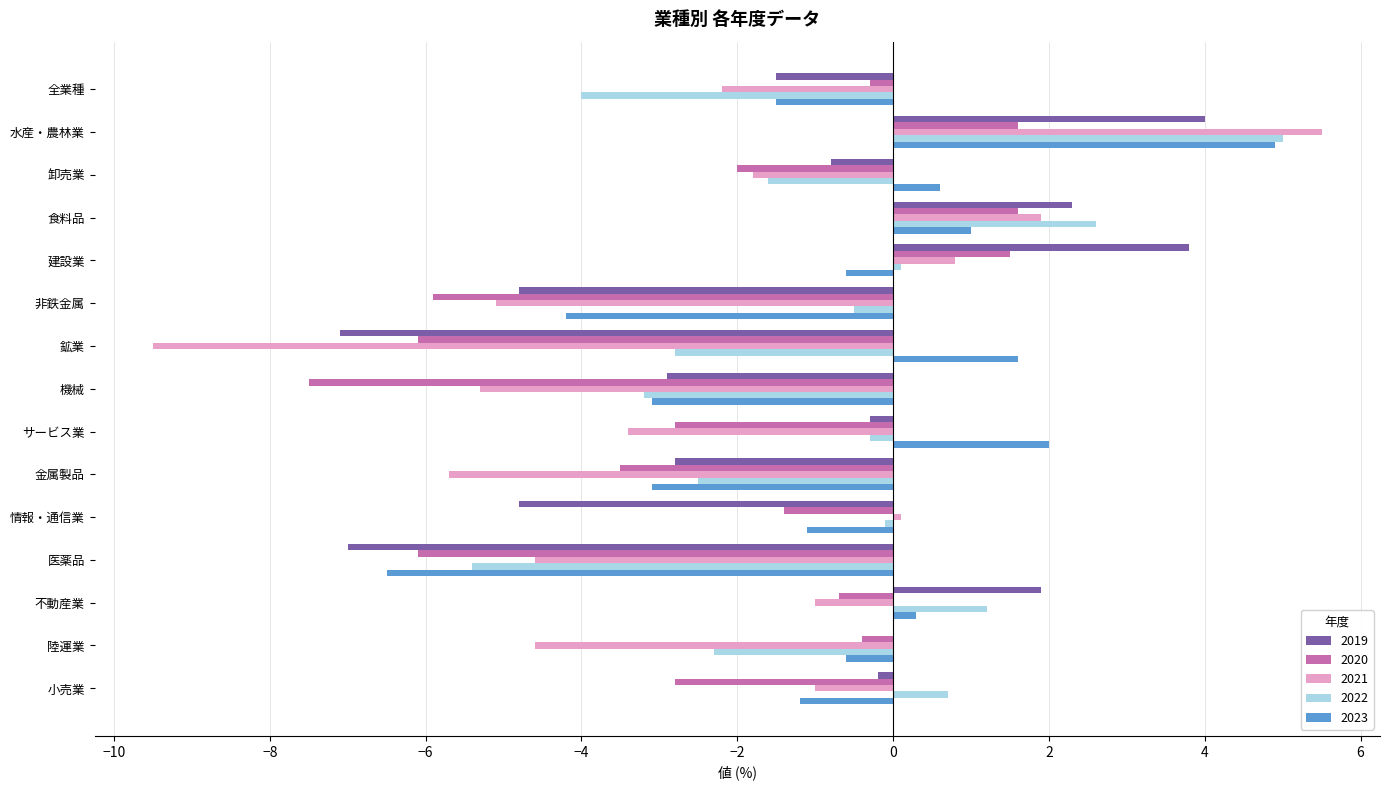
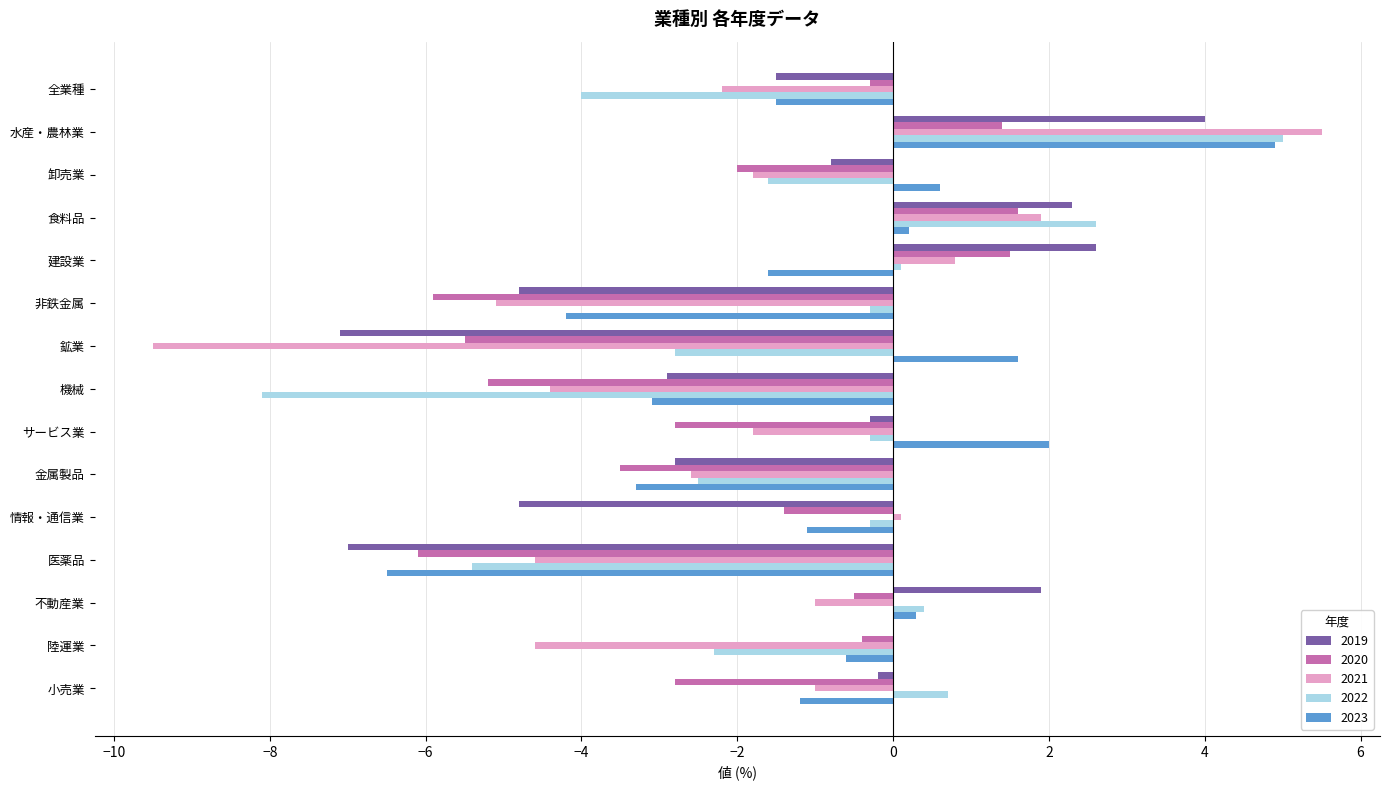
  {
    "2019": {
      "全業種": -1.5,
      "水産・農林業": 4.0,
      "卸売業": -0.8,
      "食料品": 2.3,
-     "建設業": 3.8,
+     "建設業": 2.6,
      "非鉄金属": -4.8,
      "鉱業": -7.1,
      "機械": -2.9,
      "サービス業": -0.3,
      "金属製品": -2.8,
      "情報・通信業": -4.8,
      "医薬品": -7.0,
      "不動産業": 1.9,
      "陸運業": 0.0,
      "小売業": -0.2
    },
    "2020": {
      "全業種": -0.3,
-     "水産・農林業": 1.6,
+     "水産・農林業": 1.4,
      "卸売業": -2.0,
      "食料品": 1.6,
      "建設業": 1.5,
      "非鉄金属": -5.9,
-     "鉱業": -6.1,
-     "機械": -7.5,
+     "鉱業": -5.5,
+     "機械": -5.2,
      "サービス業": -2.8,
      "金属製品": -3.5,
      "情報・通信業": -1.4,
      "医薬品": -6.1,
-     "不動産業": -0.7,
+     "不動産業": -0.5,
      "陸運業": -0.4,
      "小売業": -2.8
    },
    "2021": {
      "全業種": -2.2,
      "水産・農林業": 5.5,
      "卸売業": -1.8,
      "食料品": 1.9,
      "建設業": 0.8,
      "非鉄金属": -5.1,
      "鉱業": -9.5,
-     "機械": -5.3,
-     "サービス業": -3.4,
-     "金属製品": -5.7,
+     "機械": -4.4,
+     "サービス業": -1.8,
+     "金属製品": -2.6,
      "情報・通信業": 0.1,
      "医薬品": -4.6,
      "不動産業": -1.0,
      "陸運業": -4.6,
      "小売業": -1.0
    },
    "2022": {
      "全業種": -4.0,
      "水産・農林業": 5.0,
      "卸売業": -1.6,
      "食料品": 2.6,
      "建設業": 0.1,
-     "非鉄金属": -0.5,
+     "非鉄金属": -0.3,
      "鉱業": -2.8,
-     "機械": -3.2,
+     "機械": -8.1,
      "サービス業": -0.3,
      "金属製品": -2.5,
-     "情報・通信業": -0.1,
+     "情報・通信業": -0.3,
      "医薬品": -5.4,
-     "不動産業": 1.2,
+     "不動産業": 0.4,
      "陸運業": -2.3,
      "小売業": 0.7
    },
    "2023": {
      "全業種": -1.5,
      "水産・農林業": 4.9,
      "卸売業": 0.6,
-     "食料品": 1.0,
-     "建設業": -0.6,
+     "食料品": 0.2,
+     "建設業": -1.6,
      "非鉄金属": -4.2,
      "鉱業": 1.6,
      "機械": -3.1,
      "サービス業": 2.0,
-     "金属製品": -3.1,
+     "金属製品": -3.3,
      "情報・通信業": -1.1,
      "医薬品": -6.5,
      "不動産業": 0.3,
      "陸運業": -0.6,
      "小売業": -1.2
    }
  }
